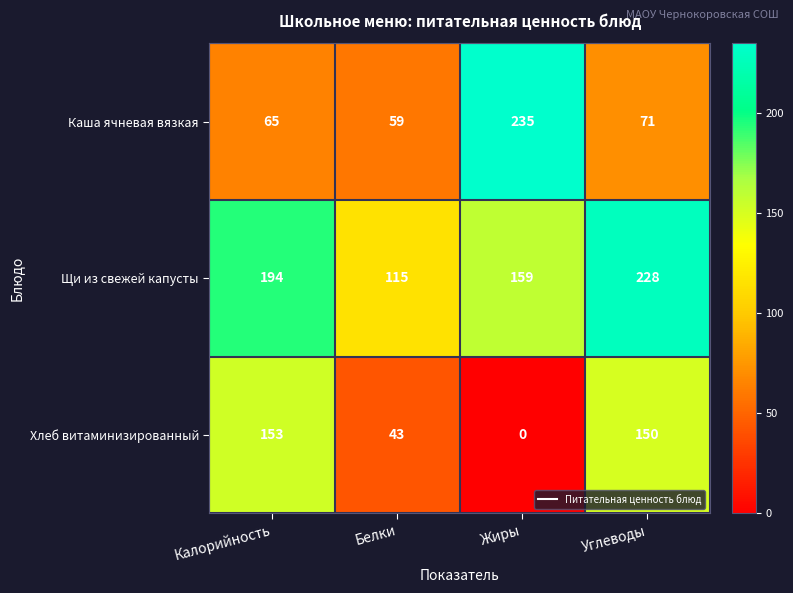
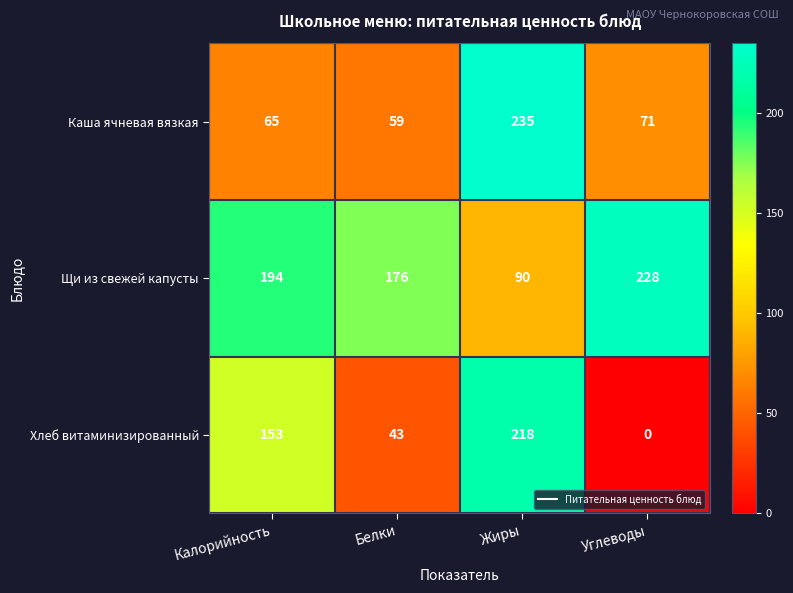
  {
    "Каша ячневая вязкая": {
      "Калорийность": 65,
      "Белки": 59,
      "Жиры": 235,
      "Углеводы": 71
    },
    "Щи из свежей капусты": {
      "Калорийность": 194,
-     "Белки": 115,
-     "Жиры": 159,
+     "Белки": 176,
+     "Жиры": 90,
      "Углеводы": 228
    },
    "Хлеб витаминизированный": {
      "Калорийность": 153,
      "Белки": 43,
-     "Жиры": 0,
-     "Углеводы": 150
+     "Жиры": 218,
+     "Углеводы": 0
    }
  }
